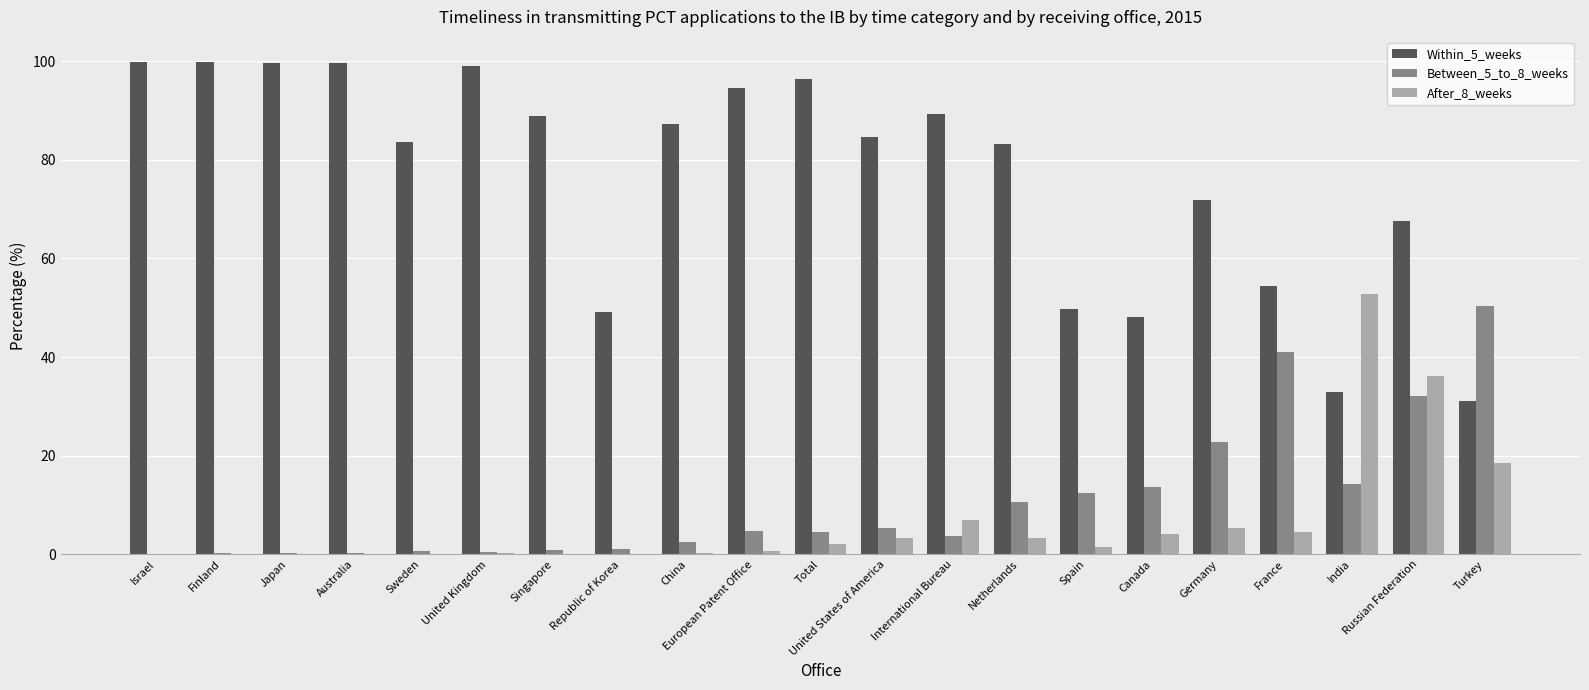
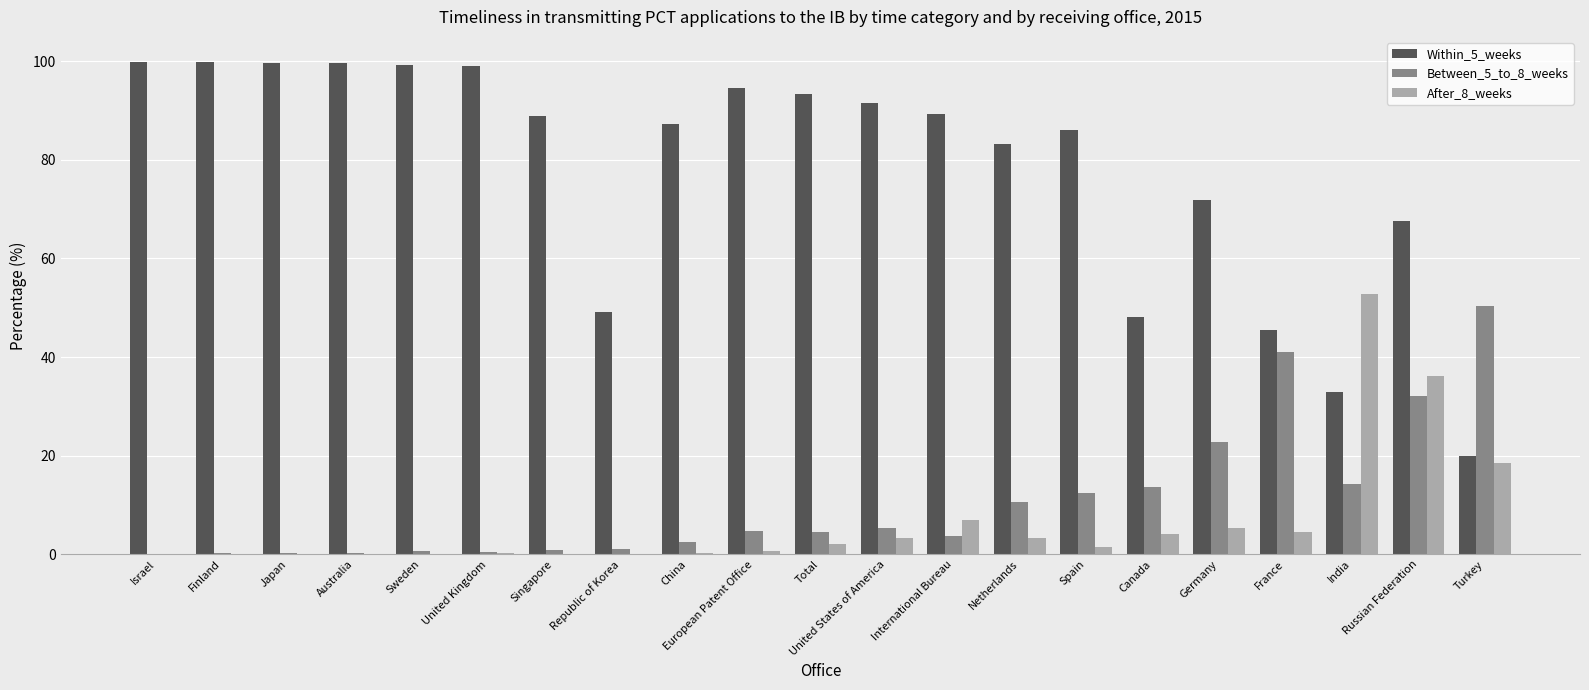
  {
    "Within_5_weeks": {
      "Israel": 100,
      "Finland": 100,
      "Japan": 100,
      "Australia": 100,
-     "Sweden": 84,
+     "Sweden": 99,
      "United Kingdom": 99,
      "Singapore": 89,
      "Republic of Korea": 49,
      "China": 87,
      "European Patent Office": 95,
-     "Total": 96,
-     "United States of America": 85,
+     "Total": 93,
+     "United States of America": 91,
      "International Bureau": 89,
      "Netherlands": 83,
-     "Spain": 50,
+     "Spain": 86,
      "Canada": 48,
      "Germany": 72,
-     "France": 54,
+     "France": 45,
      "India": 33,
      "Russian Federation": 68,
-     "Turkey": 31
+     "Turkey": 20
    }
  }
